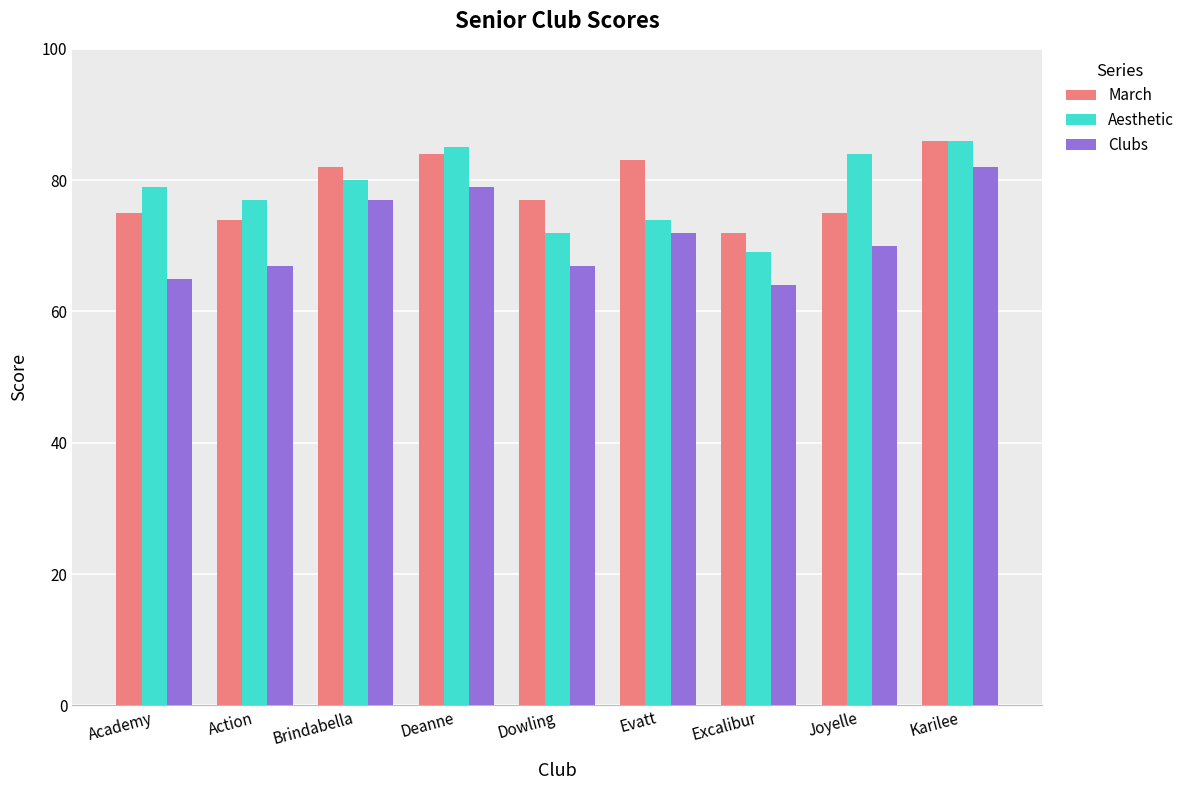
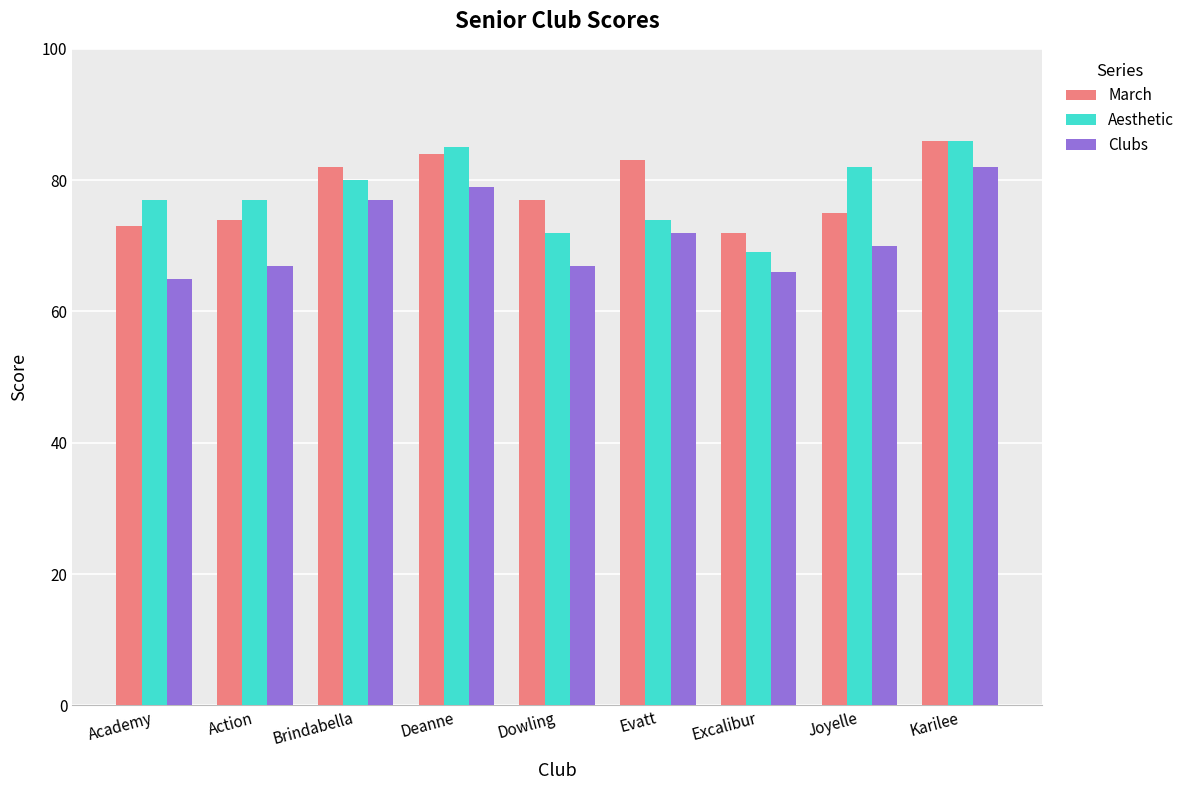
  {
    "March": {
-     "Academy": 75,
+     "Academy": 73,
      "Action": 74,
      "Brindabella": 82,
      "Deanne": 84,
      "Dowling": 77,
      "Evatt": 83,
      "Excalibur": 72,
      "Joyelle": 75,
      "Karilee": 86
    },
    "Aesthetic": {
-     "Academy": 79,
+     "Academy": 77,
      "Action": 77,
      "Brindabella": 80,
      "Deanne": 85,
      "Dowling": 72,
      "Evatt": 74,
      "Excalibur": 69,
-     "Joyelle": 84,
+     "Joyelle": 82,
      "Karilee": 86
    },
    "Clubs": {
      "Academy": 65,
      "Action": 67,
      "Brindabella": 77,
      "Deanne": 79,
      "Dowling": 67,
      "Evatt": 72,
-     "Excalibur": 64,
+     "Excalibur": 66,
      "Joyelle": 70,
      "Karilee": 82
    }
  }
